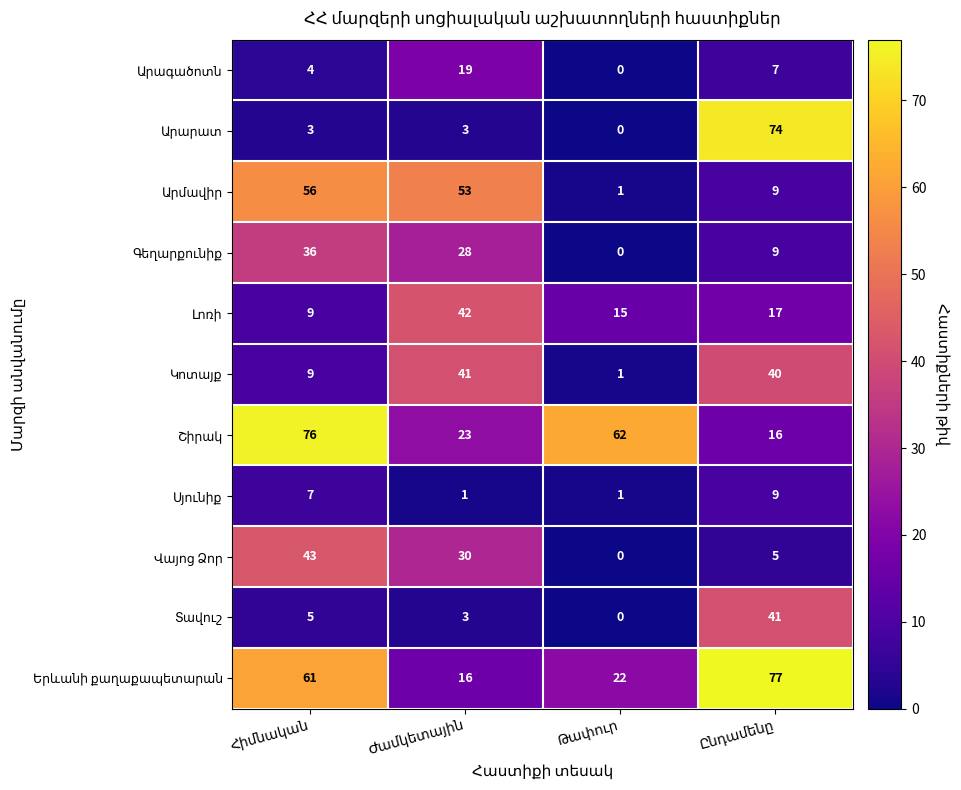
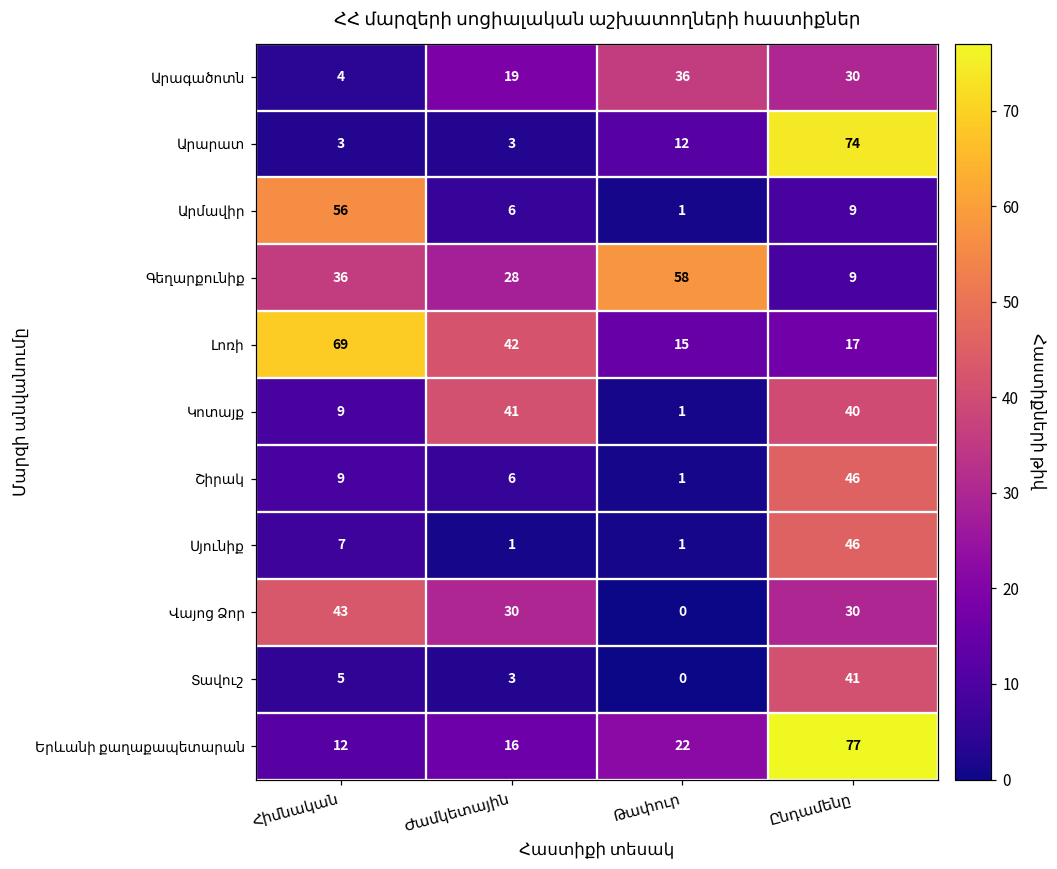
  {
    "Արագածոտն": {
      "Հիմնական": 4,
      "Ժամկետային": 19,
-     "Թափուր": 0,
-     "Ընդամենը": 7
+     "Թափուր": 36,
+     "Ընդամենը": 30
    },
    "Արարատ": {
      "Հիմնական": 3,
      "Ժամկետային": 3,
-     "Թափուր": 0,
+     "Թափուր": 12,
      "Ընդամենը": 74
    },
    "Արմավիր": {
      "Հիմնական": 56,
-     "Ժամկետային": 53,
+     "Ժամկետային": 6,
      "Թափուր": 1,
      "Ընդամենը": 9
    },
    "Գեղարքունիք": {
      "Հիմնական": 36,
      "Ժամկետային": 28,
-     "Թափուր": 0,
+     "Թափուր": 58,
      "Ընդամենը": 9
    },
    "Լոռի": {
-     "Հիմնական": 9,
+     "Հիմնական": 69,
      "Ժամկետային": 42,
      "Թափուր": 15,
      "Ընդամենը": 17
    },
    "Կոտայք": {
      "Հիմնական": 9,
      "Ժամկետային": 41,
      "Թափուր": 1,
      "Ընդամենը": 40
    },
    "Շիրակ": {
-     "Հիմնական": 76,
-     "Ժամկետային": 23,
-     "Թափուր": 62,
-     "Ընդամենը": 16
+     "Հիմնական": 9,
+     "Ժամկետային": 6,
+     "Թափուր": 1,
+     "Ընդամենը": 46
    },
    "Սյունիք": {
      "Հիմնական": 7,
      "Ժամկետային": 1,
      "Թափուր": 1,
-     "Ընդամենը": 9
+     "Ընդամենը": 46
    },
    "Վայոց Ձոր": {
      "Հիմնական": 43,
      "Ժամկետային": 30,
      "Թափուր": 0,
-     "Ընդամենը": 5
+     "Ընդամենը": 30
    },
    "Տավուշ": {
      "Հիմնական": 5,
      "Ժամկետային": 3,
      "Թափուր": 0,
      "Ընդամենը": 41
    },
    "Երևանի քաղաքապետարան": {
-     "Հիմնական": 61,
+     "Հիմնական": 12,
      "Ժամկետային": 16,
      "Թափուր": 22,
      "Ընդամենը": 77
    }
  }
